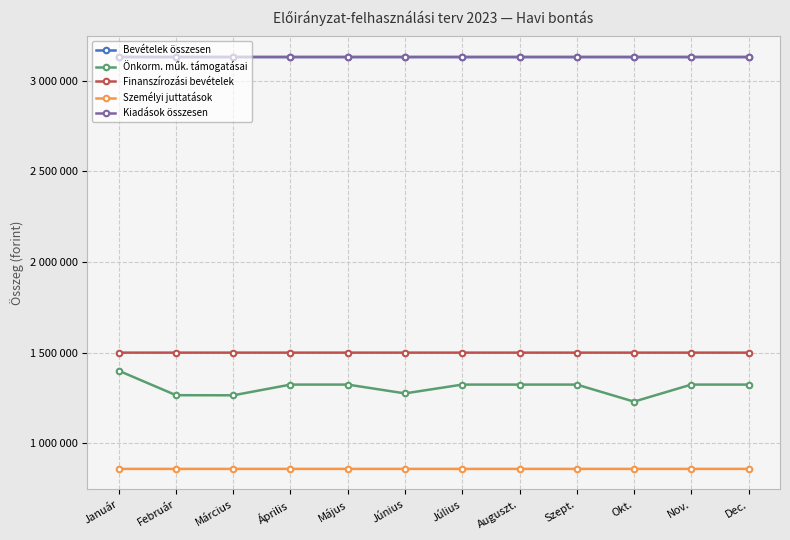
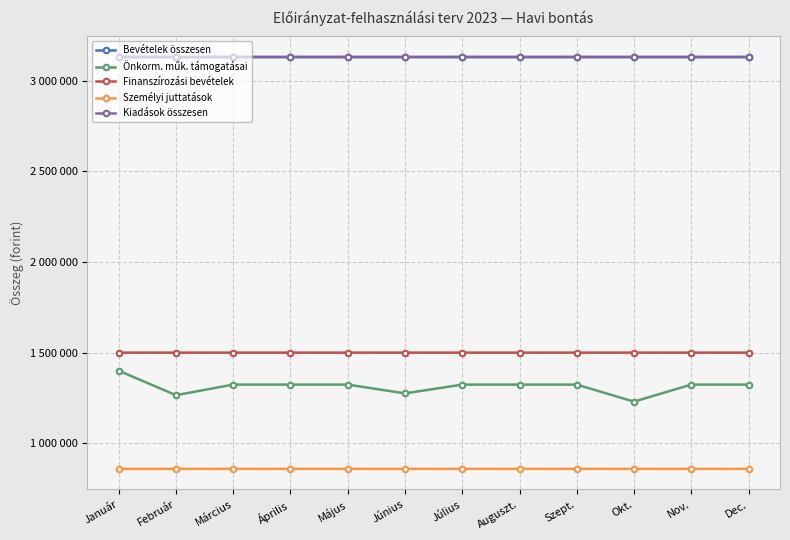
  {
    "Kiadások összesen": {
      "Április": 3130000,
      "Május": 3130000,
      "Június": 3130000,
      "Július": 3130000,
      "Auguszt.": 3130000,
      "Szept.": 3130000,
      "Okt.": 3130000,
      "Nov.": 3130000,
      "Dec.": 3130000
    },
    "Önkorm. műk. támogatásai": {
      "Január": 1400000,
      "Február": 1260000,
-     "Március": 1260000,
+     "Március": 1320000,
      "Április": 1320000,
      "Május": 1320000,
      "Június": 1270000,
      "Július": 1320000,
      "Auguszt.": 1320000,
      "Szept.": 1320000,
      "Okt.": 1230000,
      "Nov.": 1320000,
      "Dec.": 1320000
    },
    "Finanszírozási bevételek": {
      "Január": 1500000,
      "Február": 1500000,
      "Március": 1500000,
      "Április": 1500000,
      "Május": 1500000,
      "Június": 1500000,
      "Július": 1500000,
      "Auguszt.": 1500000,
      "Szept.": 1500000,
      "Okt.": 1500000,
      "Nov.": 1500000,
      "Dec.": 1500000
    },
    "Személyi juttatások": {
      "Január": 860000,
      "Február": 860000,
      "Március": 860000,
      "Április": 860000,
      "Május": 860000,
      "Június": 860000,
      "Július": 860000,
      "Auguszt.": 860000,
      "Szept.": 860000,
      "Okt.": 860000,
      "Nov.": 860000,
      "Dec.": 860000
    }
  }
